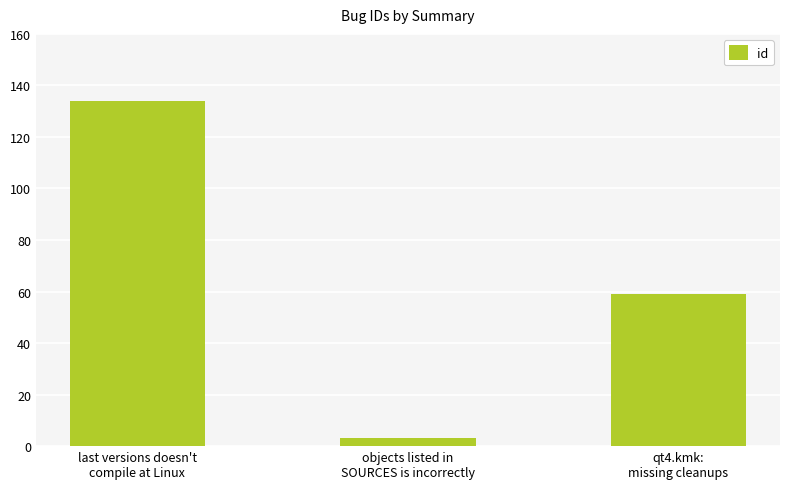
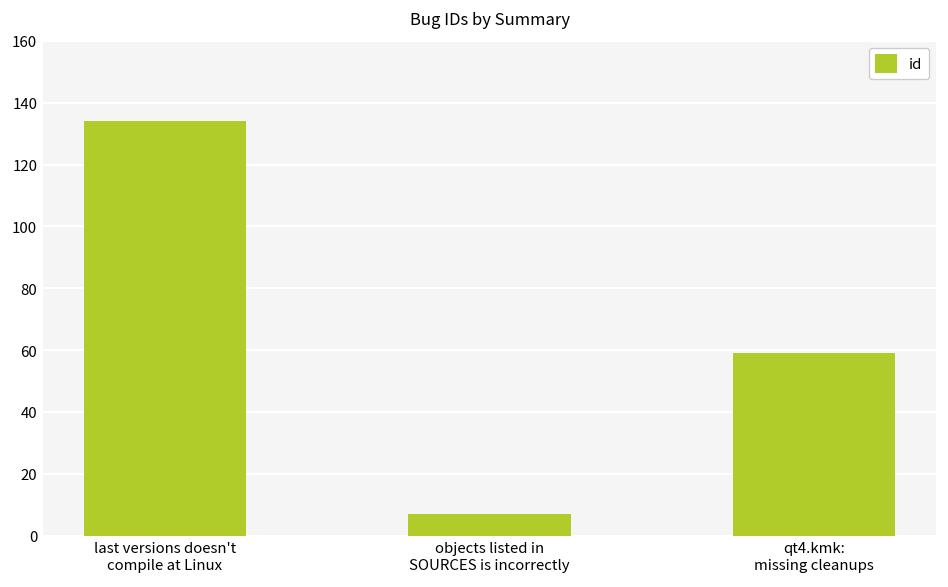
  {
    "last versions doesn't compile at Linux": 134,
-   "objects listed in SOURCES is incorrectly": 3,
+   "objects listed in SOURCES is incorrectly": 7,
    "qt4.kmk: missing cleanups": 59
  }
